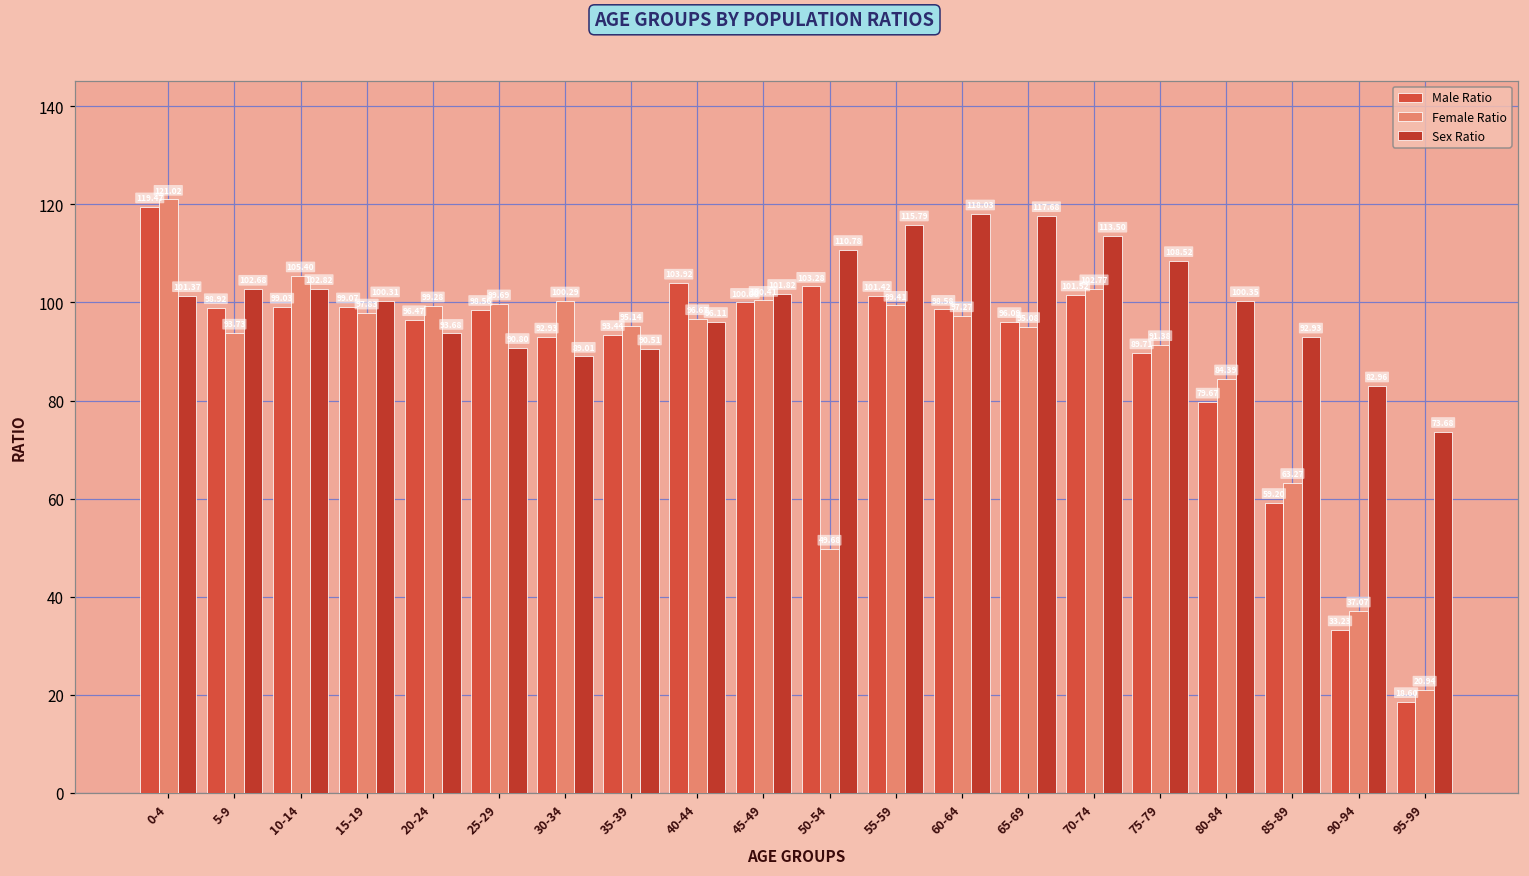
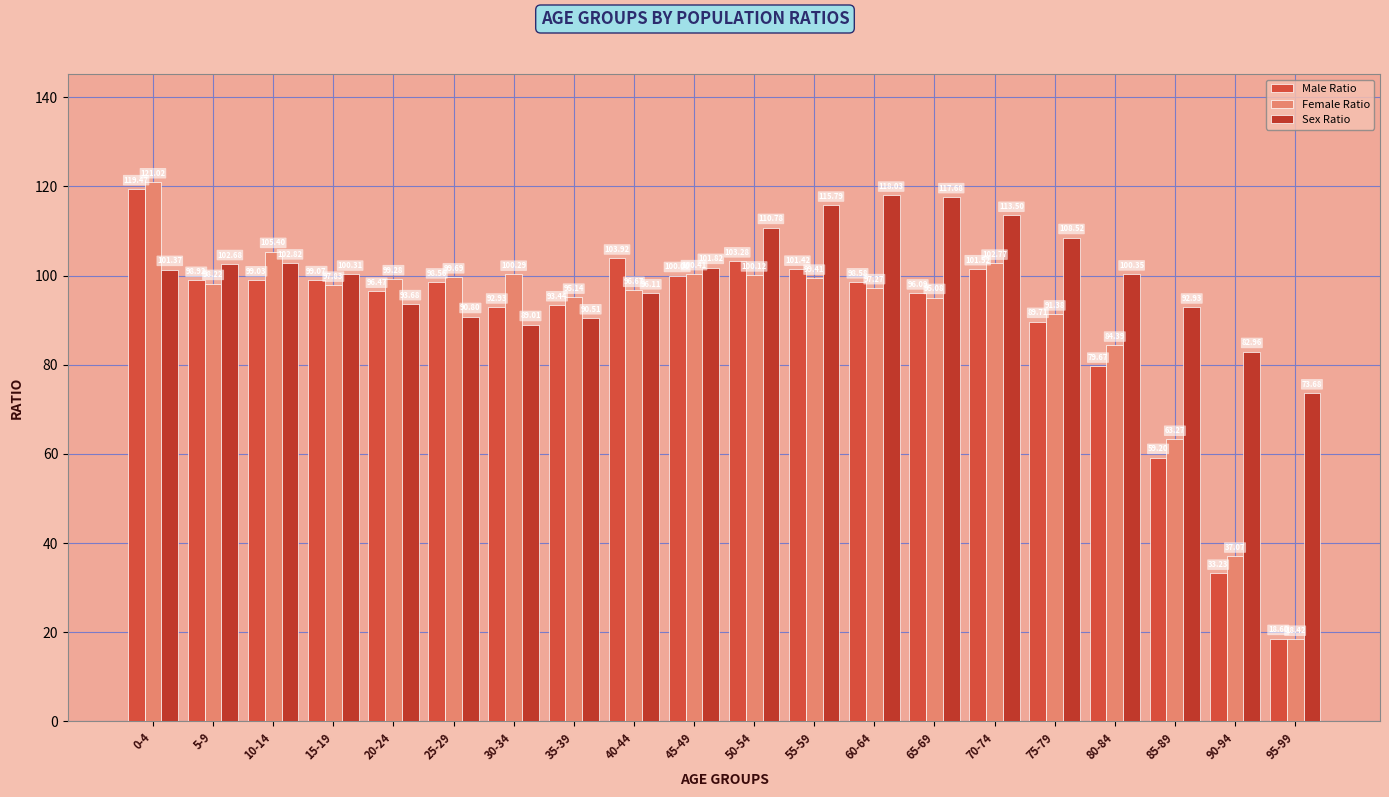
  {
    "Female Ratio": {
      "0-4": 121,
-     "5-9": 94,
+     "5-9": 98,
      "10-14": 105,
      "15-19": 98,
      "20-24": 99,
      "25-29": 100,
      "30-34": 100,
      "35-39": 95,
      "40-44": 97,
      "45-49": 100,
-     "50-54": 50,
+     "50-54": 100,
      "55-59": 99,
      "60-64": 97,
      "65-69": 95,
      "70-74": 103,
      "75-79": 91,
      "80-84": 84,
      "85-89": 63,
      "90-94": 37,
-     "95-99": 21
+     "95-99": 18
    }
  }
